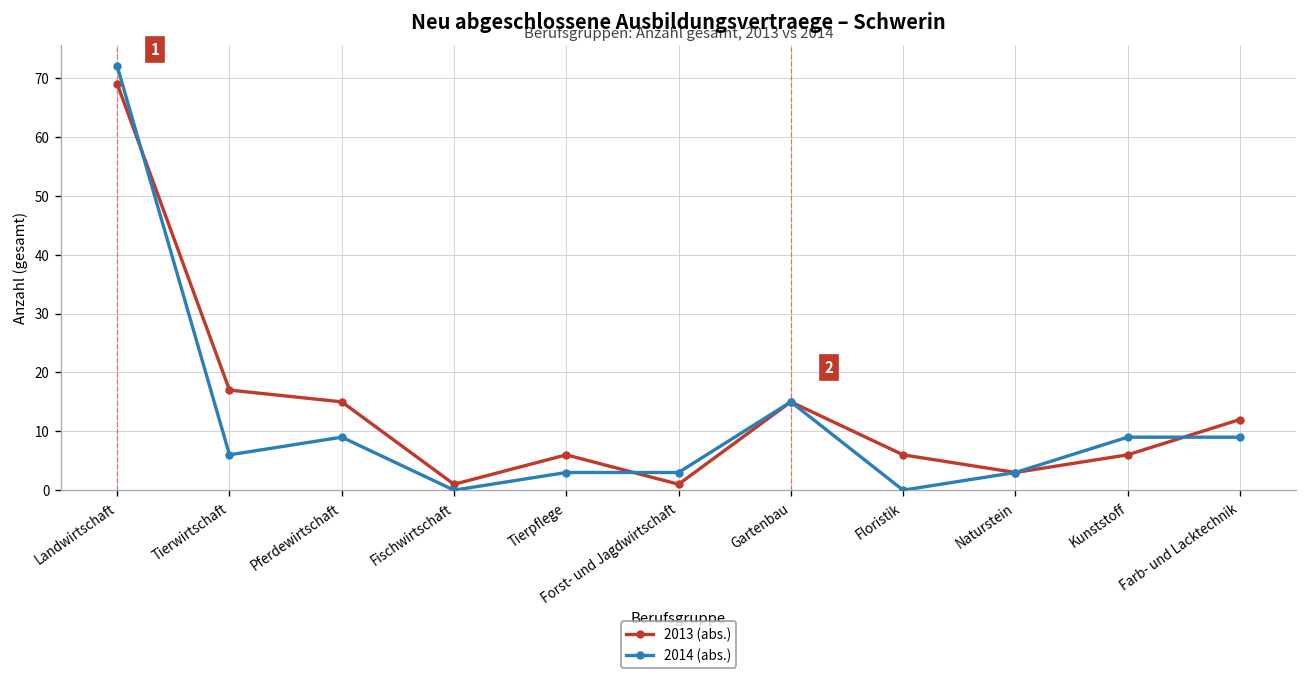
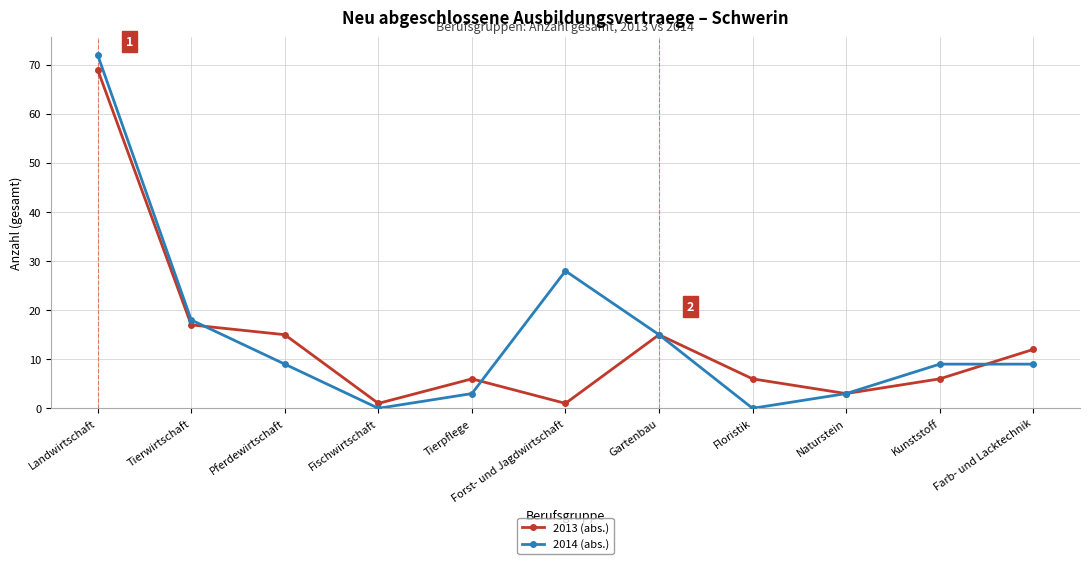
  {
    "2013 (abs.)": {
      "Landwirtschaft": 69,
      "Tierwirtschaft": 17,
      "Pferdewirtschaft": 15,
      "Fischwirtschaft": 1,
      "Tierpflege": 6,
      "Forst- und Jagdwirtschaft": 1,
      "Floristik": 6,
      "Kunststoff": 6,
      "Farb- und Lacktechnik": 12
    },
    "2014 (abs.)": {
      "Landwirtschaft": 72,
-     "Tierwirtschaft": 6,
+     "Tierwirtschaft": 18,
      "Pferdewirtschaft": 9,
      "Fischwirtschaft": 0,
      "Tierpflege": 3,
-     "Forst- und Jagdwirtschaft": 3,
+     "Forst- und Jagdwirtschaft": 28,
      "Floristik": 0,
      "Kunststoff": 9,
      "Farb- und Lacktechnik": 9
    }
  }
